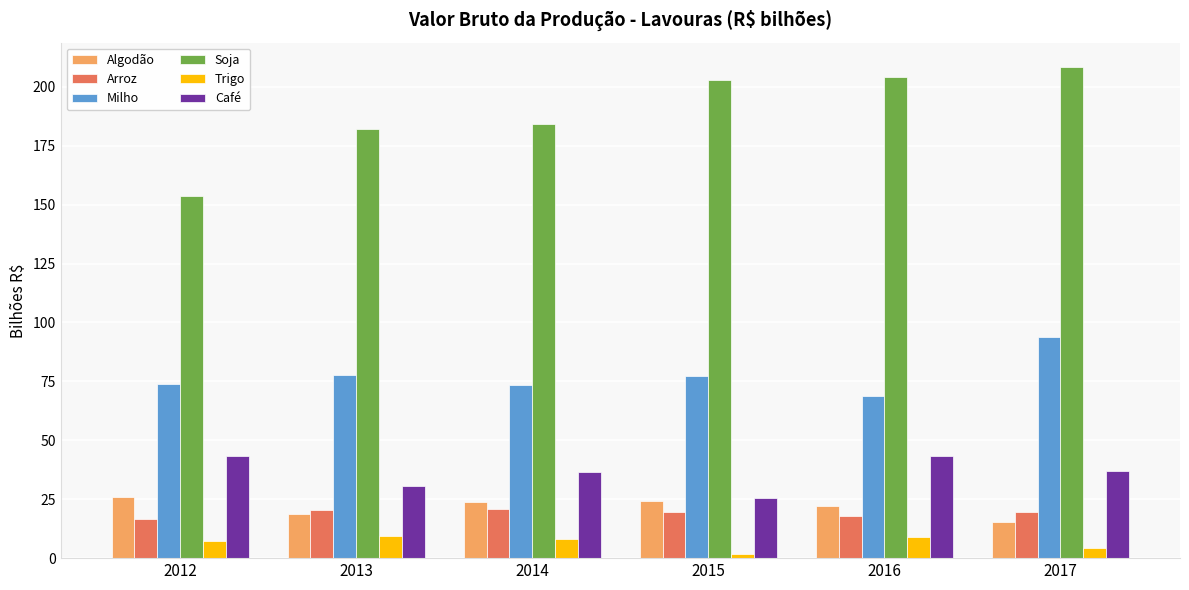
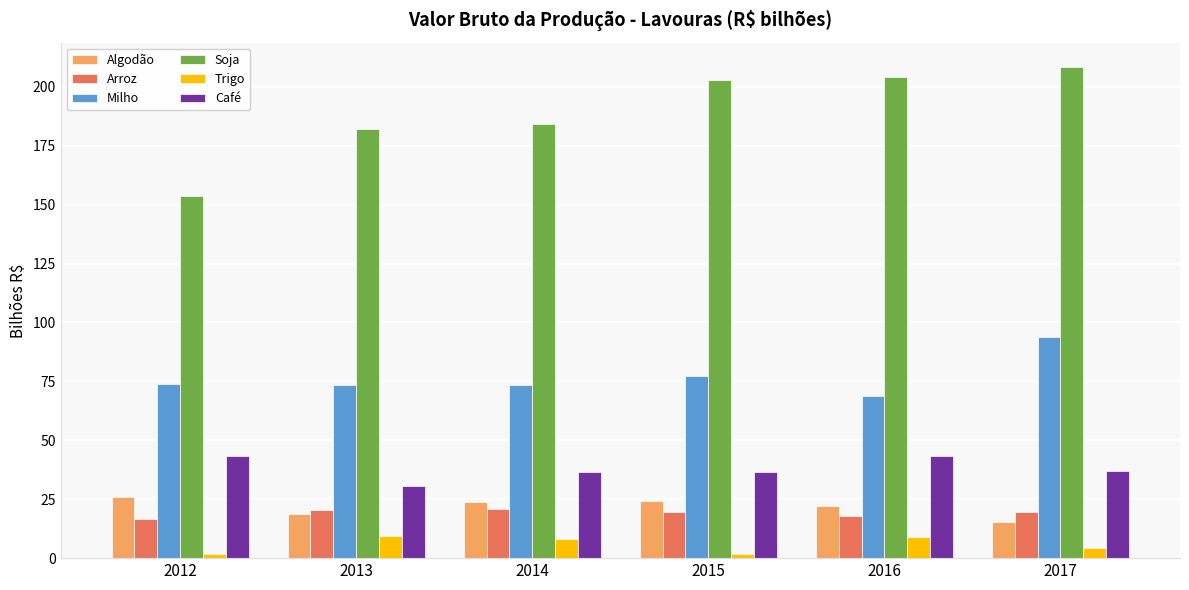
  {
    "Milho": {
      "2012": 74,
-     "2013": 78,
+     "2013": 74,
      "2014": 74,
      "2015": 77,
      "2016": 69,
      "2017": 94
    },
    "Soja": {
      "2012": 154,
      "2013": 182,
      "2014": 184,
      "2015": 203,
      "2016": 204,
      "2017": 208
    },
    "Trigo": {
-     "2012": 7,
+     "2012": 2,
      "2013": 10,
      "2014": 8,
      "2015": 2,
      "2016": 9,
      "2017": 4
    },
    "Café": {
      "2012": 43,
      "2013": 31,
      "2014": 37,
-     "2015": 26,
+     "2015": 36,
      "2016": 44,
      "2017": 37
    }
  }
